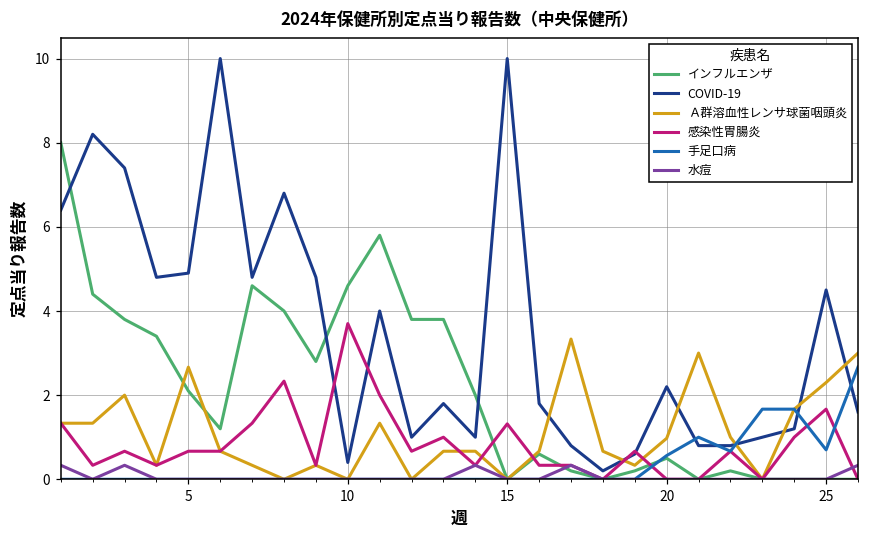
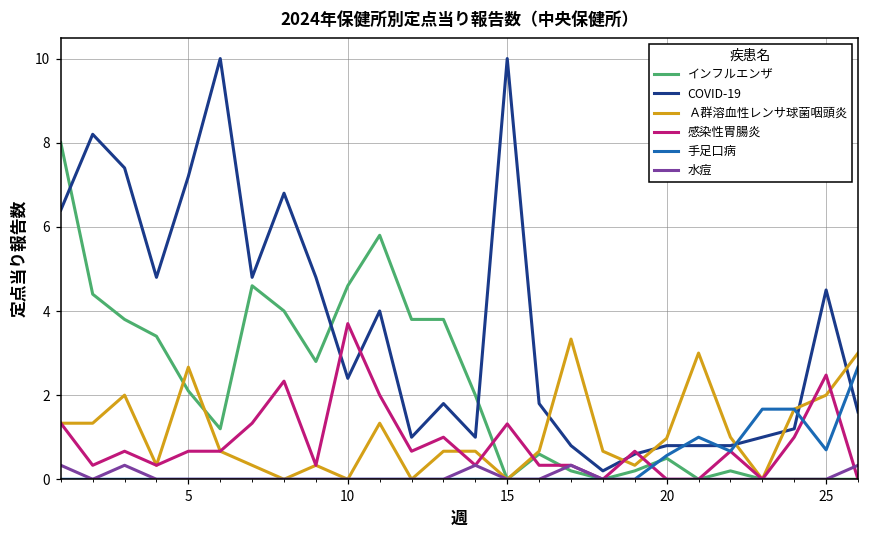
  {
    "インフルエンザ": {
      "5": 2.1,
      "10": 4.6
    },
    "COVID-19": {
-     "5": 4.9,
-     "10": 0.4,
+     "5": 7.2,
+     "10": 2.4,
      "15": 10.0,
-     "20": 2.2,
+     "20": 0.8,
      "25": 4.5
    },
    "Ａ群溶血性レンサ球菌咽頭炎": {
      "5": 2.7,
      "20": 1.0,
-     "25": 2.3
+     "25": 2.0
    },
    "感染性胃腸炎": {
      "5": 0.7,
      "10": 3.7,
      "15": 1.3,
-     "25": 1.7
+     "25": 2.5
    },
    "手足口病": {
      "25": 0.7
    }
  }
